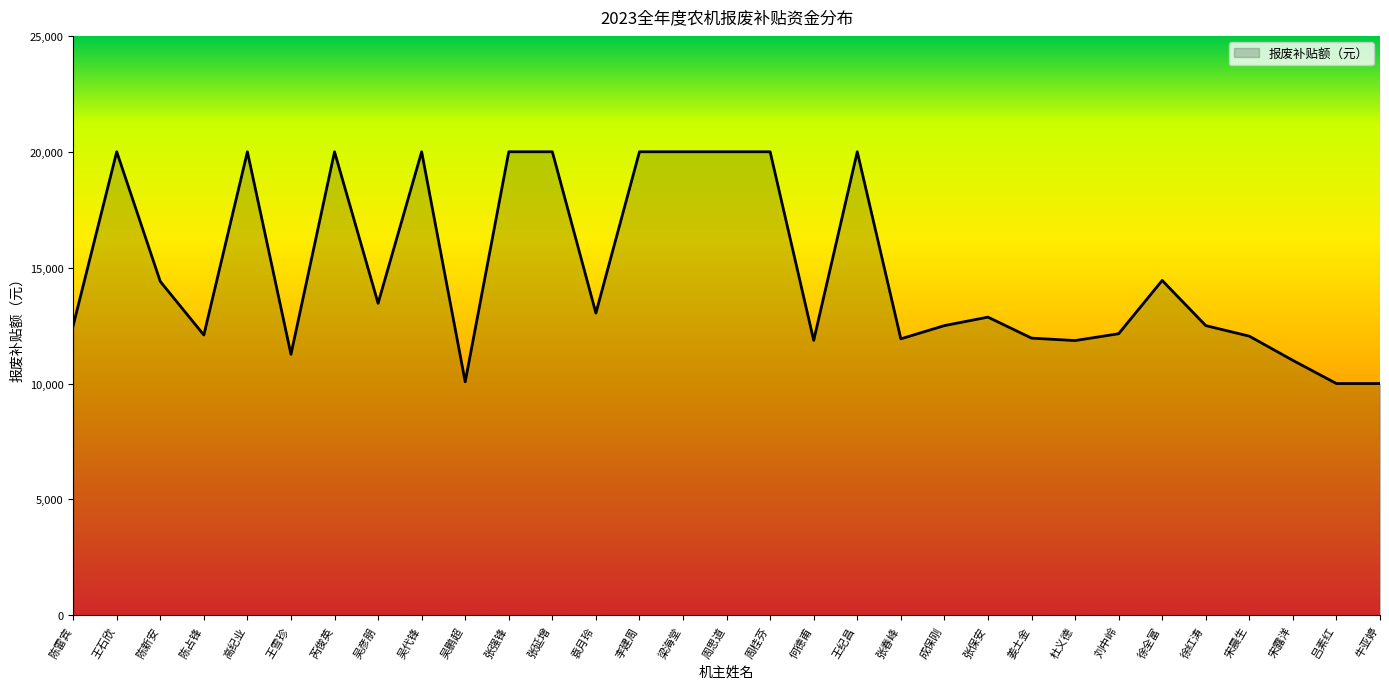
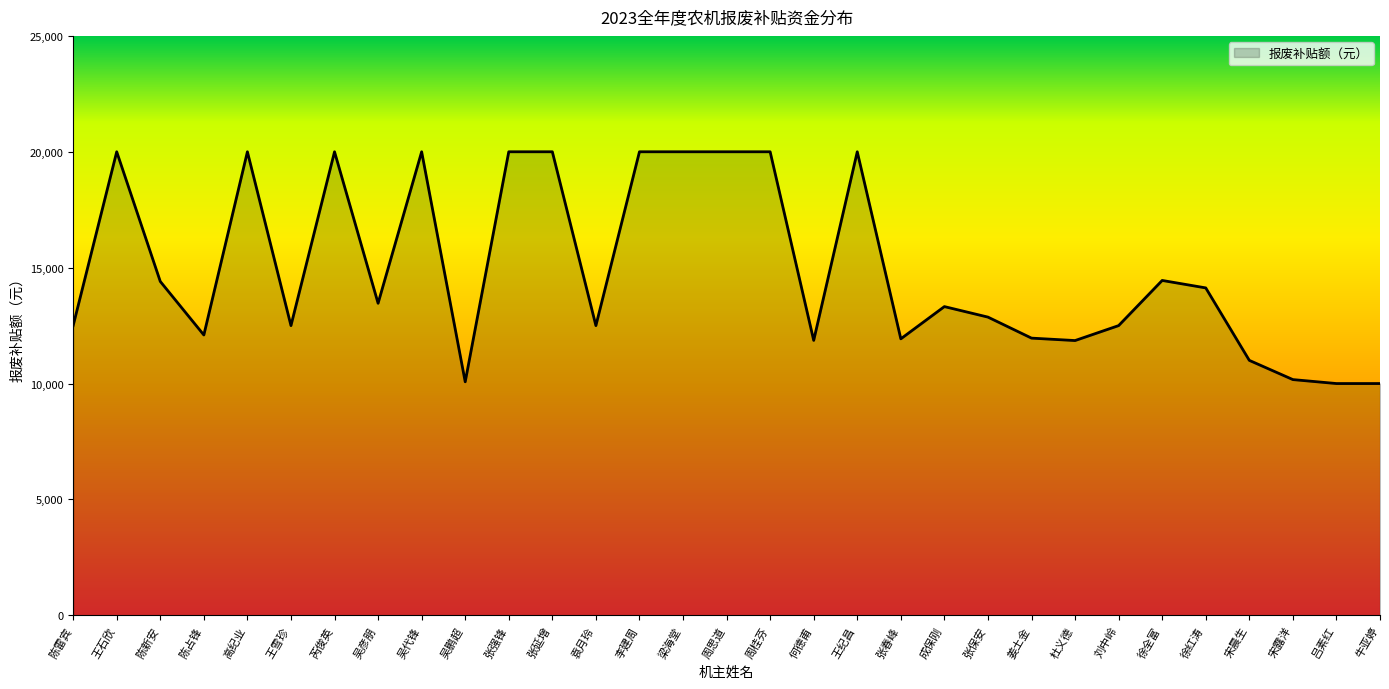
  {
    "陈雷宾": "12,500",
    "王石欣": "20,000",
    "陈新安": "14,400",
    "陈占锋": "12,100",
    "高纪业": "20,000",
-   "王雪珍": "11,300",
+   "王雪珍": "12,500",
    "芮俊英": "20,000",
    "吴彦朋": "13,500",
    "吴代锋": "20,000",
    "吴鹏超": "10,100",
    "张强锋": "20,000",
    "张延增": "20,000",
-   "袁月玲": "13,000",
+   "袁月玲": "12,500",
    "李建周": "20,000",
    "梁海堂": "20,000",
    "周思道": "20,000",
    "周桂芬": "20,000",
    "何德甫": "11,900",
    "王纪昌": "20,000",
    "张春峰": "11,900",
-   "成保刚": "12,500",
+   "成保刚": "13,300",
    "张保安": "12,900",
    "姜土金": "12,000",
    "杜义德": "11,900",
-   "刘中岭": "12,100",
+   "刘中岭": "12,500",
    "徐全富": "14,400",
-   "徐红涛": "12,500",
-   "宋晨生": "12,000",
-   "宋露洋": "11,000",
+   "徐红涛": "14,100",
+   "宋晨生": "11,000",
+   "宋露洋": "10,200",
    "吕素红": "10,000",
    "牛亚婷": "10,000"
  }
